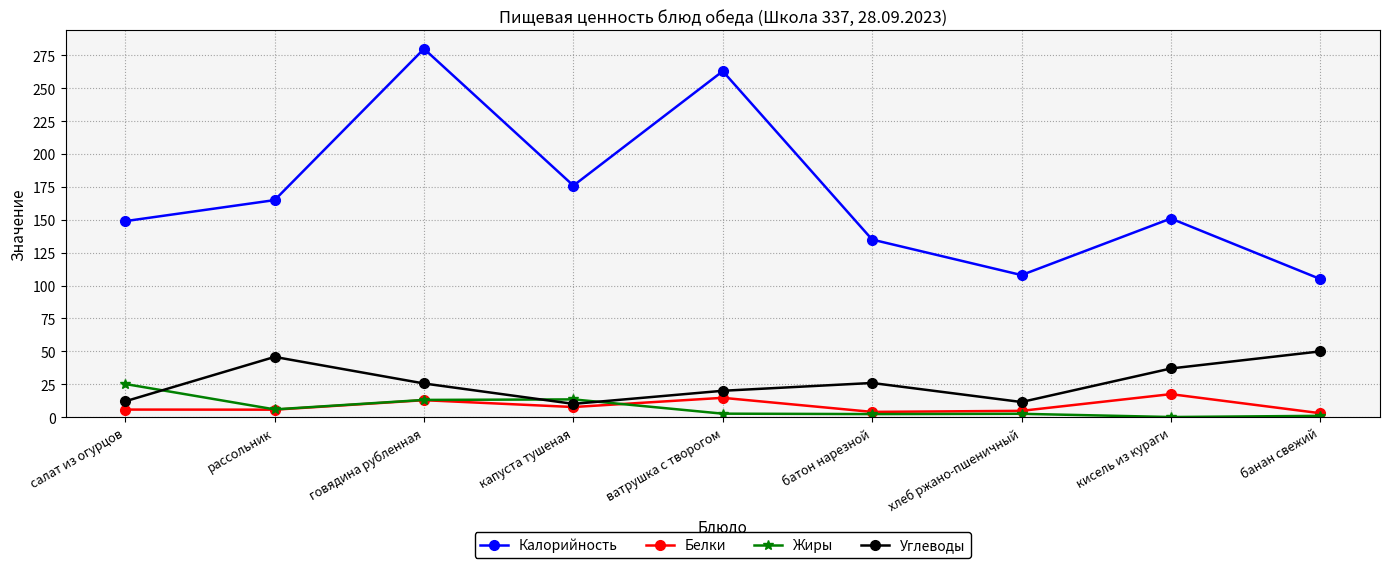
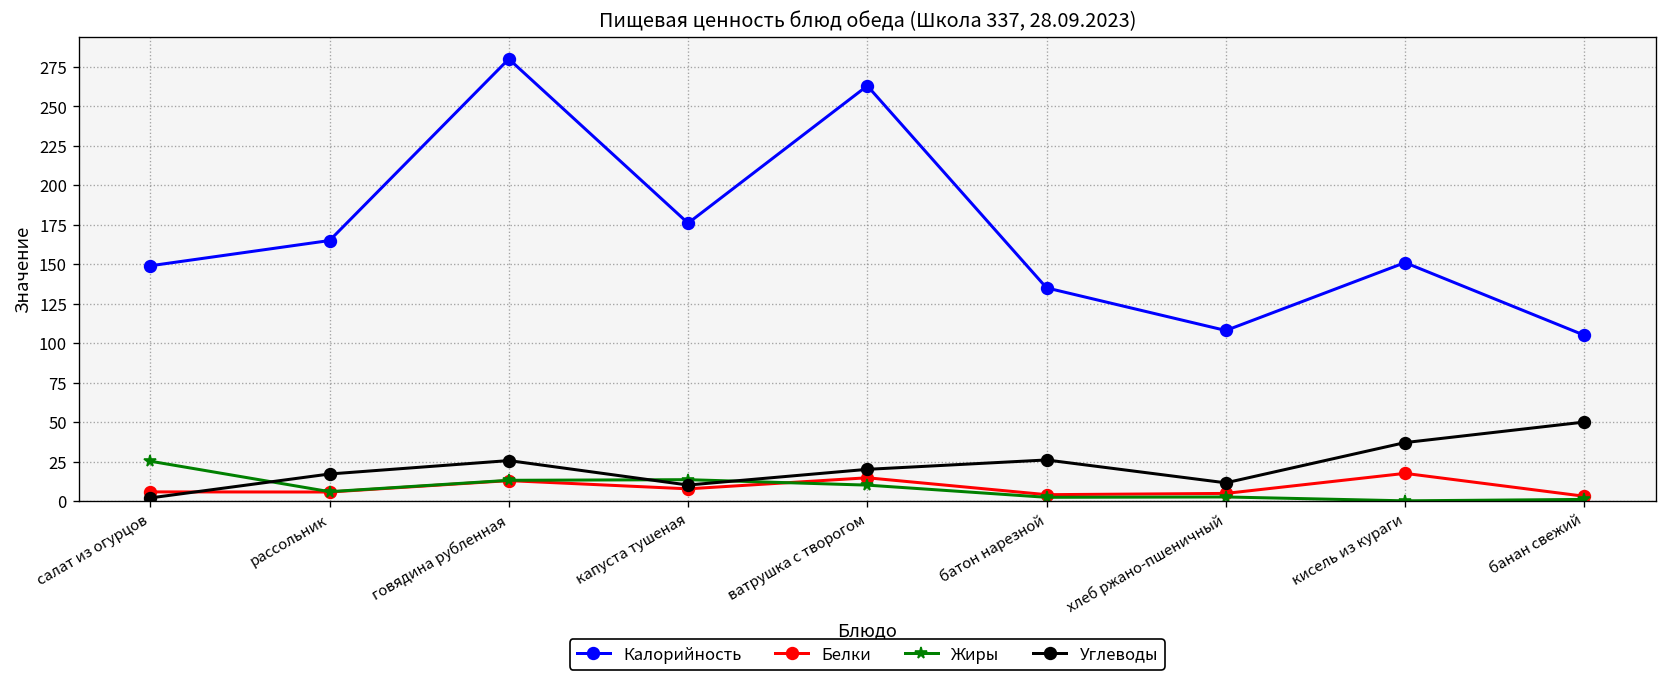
  {
    "Калорийность": {
      "салат из огурцов": 149,
      "рассольник": 165,
      "говядина рубленная": 280,
      "капуста тушеная": 176,
      "ватрушка с творогом": 263,
      "батон нарезной": 135,
      "хлеб ржано-пшеничный": 108,
      "кисель из кураги": 151,
      "банан свежий": 105
    },
    "Белки": {
      "салат из огурцов": 6,
      "капуста тушеная": 8,
      "ватрушка с творогом": 15,
      "хлеб ржано-пшеничный": 5,
      "кисель из кураги": 18,
      "банан свежий": 3
    },
    "Жиры": {
      "салат из огурцов": 25,
      "капуста тушеная": 14,
-     "ватрушка с творогом": 3,
+     "ватрушка с творогом": 10,
      "хлеб ржано-пшеничный": 3,
      "кисель из кураги": 0,
      "банан свежий": 1
    },
    "Углеводы": {
-     "салат из огурцов": 12,
-     "рассольник": 46,
+     "салат из огурцов": 2,
+     "рассольник": 17,
      "говядина рубленная": 26,
      "капуста тушеная": 10,
      "ватрушка с творогом": 20,
      "батон нарезной": 26,
      "хлеб ржано-пшеничный": 12,
      "кисель из кураги": 37,
      "банан свежий": 50
    }
  }
